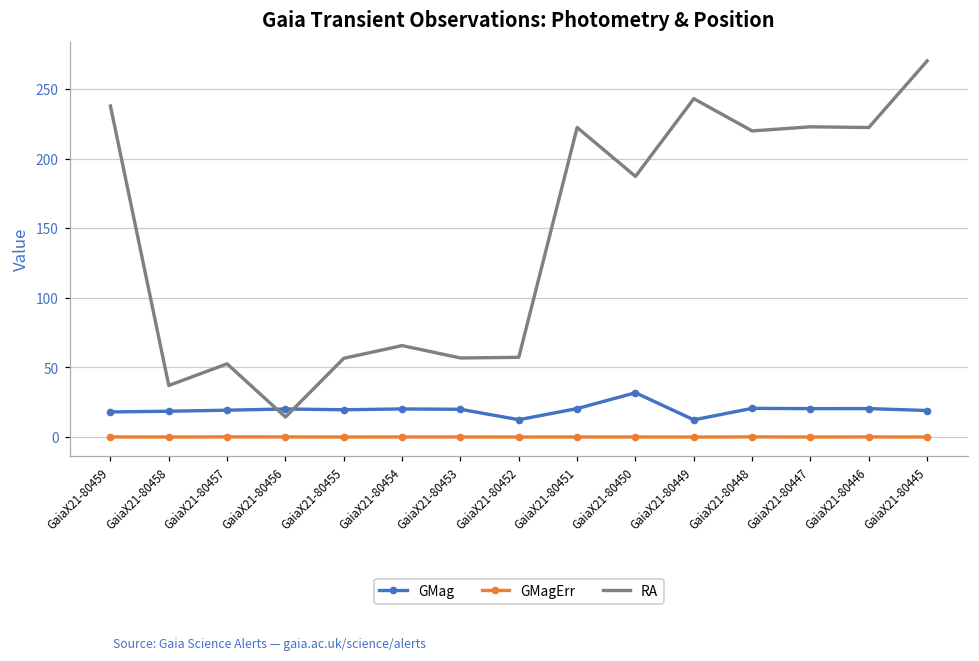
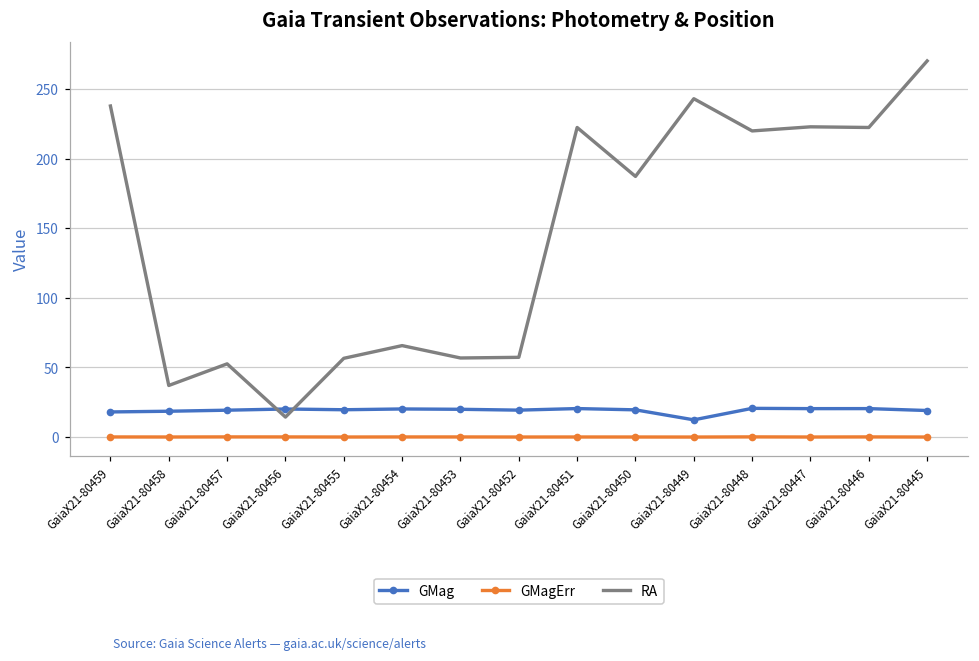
  {
    "GMag": {
      "GaiaX21-80459": 18,
      "GaiaX21-80458": 19,
      "GaiaX21-80457": 19,
      "GaiaX21-80456": 20,
      "GaiaX21-80455": 20,
      "GaiaX21-80454": 20,
      "GaiaX21-80453": 20,
-     "GaiaX21-80452": 12,
+     "GaiaX21-80452": 19,
      "GaiaX21-80451": 20,
-     "GaiaX21-80450": 32,
+     "GaiaX21-80450": 20,
      "GaiaX21-80449": 12,
      "GaiaX21-80448": 21,
      "GaiaX21-80447": 20,
      "GaiaX21-80446": 20,
      "GaiaX21-80445": 19
    },
    "GMagErr": {
      "GaiaX21-80459": 0,
      "GaiaX21-80458": 0,
      "GaiaX21-80457": 0,
      "GaiaX21-80456": 0,
      "GaiaX21-80455": 0,
      "GaiaX21-80454": 0,
      "GaiaX21-80453": 0,
      "GaiaX21-80452": 0,
      "GaiaX21-80451": 0,
      "GaiaX21-80450": 0,
      "GaiaX21-80449": 0,
      "GaiaX21-80448": 0,
      "GaiaX21-80447": 0,
      "GaiaX21-80446": 0,
      "GaiaX21-80445": 0
    },
    "RA": {
      "GaiaX21-80459": 238,
      "GaiaX21-80458": 37,
      "GaiaX21-80457": 53,
      "GaiaX21-80456": 14,
      "GaiaX21-80455": 57,
      "GaiaX21-80454": 66,
      "GaiaX21-80453": 57,
      "GaiaX21-80452": 57,
      "GaiaX21-80451": 222,
      "GaiaX21-80450": 187,
      "GaiaX21-80449": 243,
      "GaiaX21-80448": 220,
      "GaiaX21-80447": 223,
      "GaiaX21-80446": 222,
      "GaiaX21-80445": 270
    }
  }
